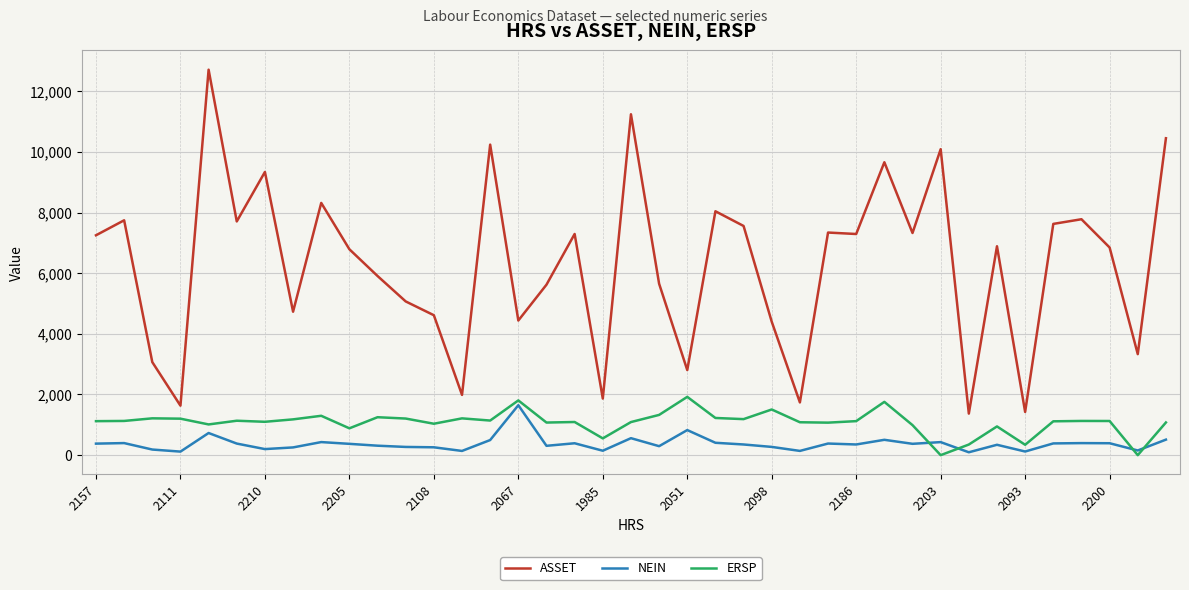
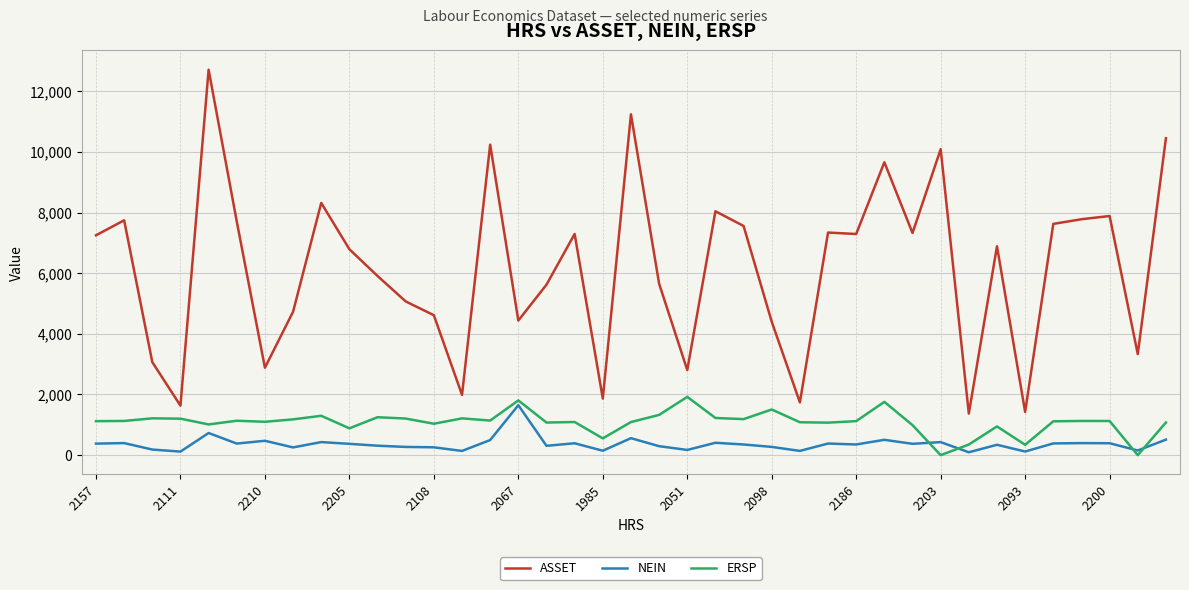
  {
    "ASSET": {
      "2157": "7,300",
      "2111": "1,600",
-     "2210": "9,300",
+     "2210": "2,900",
      "2205": "6,800",
      "2108": "4,600",
      "2067": "4,400",
      "1985": "1,900",
      "2051": "2,800",
      "2098": "4,400",
      "2186": "7,300",
      "2203": "10,100",
      "2093": "1,400",
-     "2200": "6,800"
+     "2200": "7,900"
    },
    "NEIN": {
      "2157": "400",
      "2111": "100",
-     "2210": "200",
+     "2210": "500",
      "2205": "400",
      "2108": "300",
      "2067": "1,600",
      "1985": "100",
-     "2051": "800",
+     "2051": "200",
      "2098": "300",
      "2186": "400",
      "2203": "400",
      "2093": "100",
      "2200": "400"
    },
    "ERSP": {
      "2157": "1,100",
      "2111": "1,200",
      "2210": "1,100",
      "2205": "900",
      "2108": "1,000",
      "2067": "1,800",
      "1985": "600",
      "2051": "1,900",
      "2098": "1,500",
      "2186": "1,100",
      "2203": "0",
      "2093": "300",
      "2200": "1,100"
    }
  }
